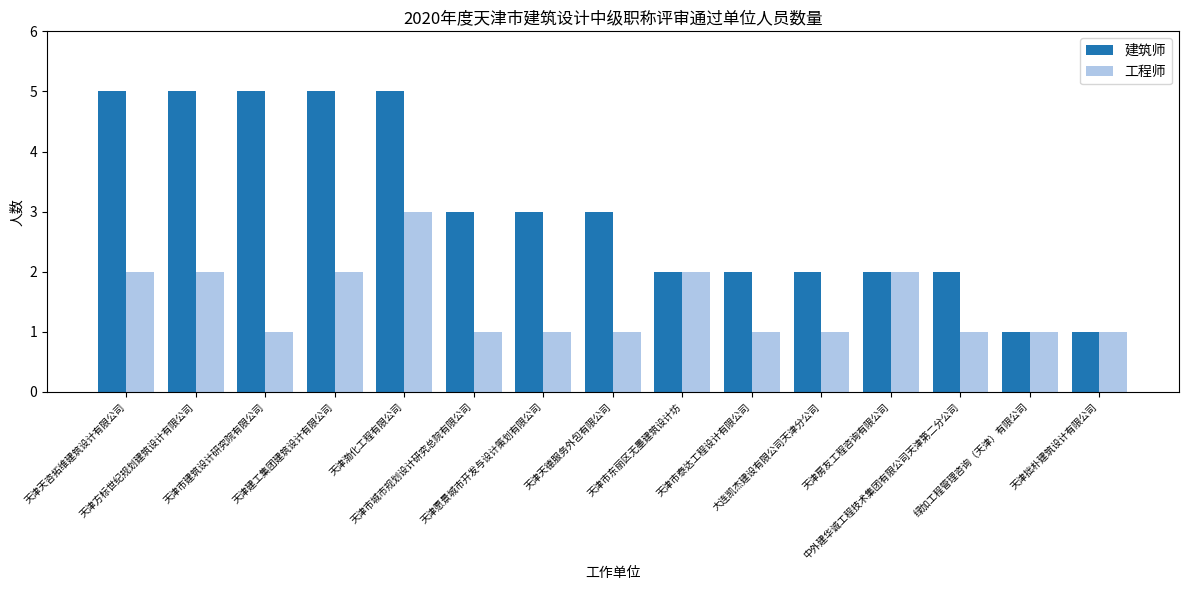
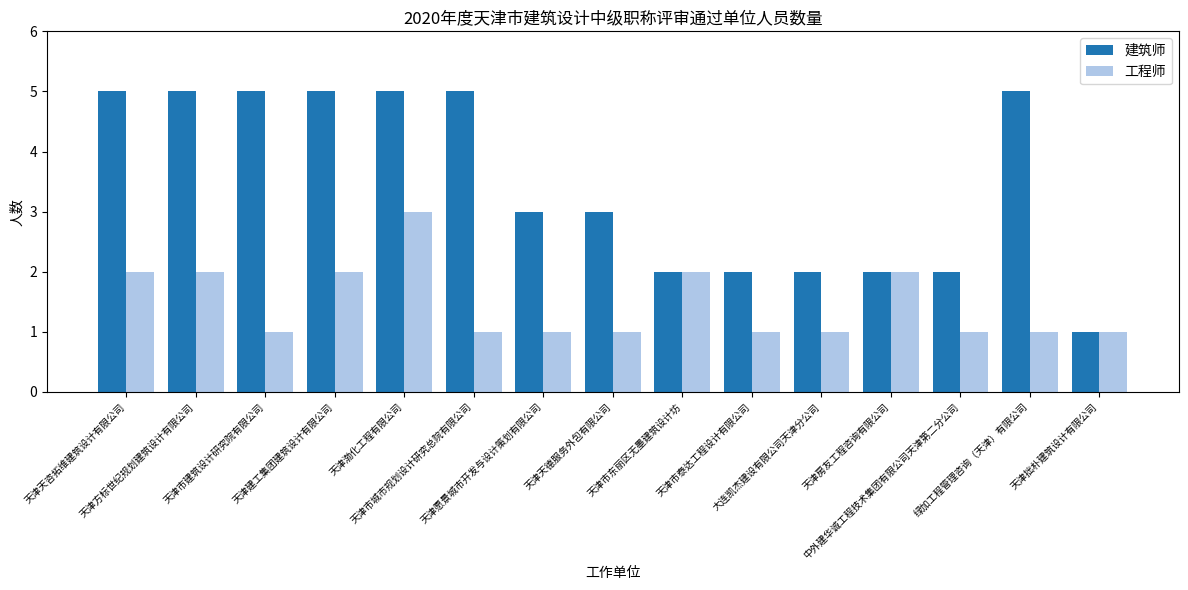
  {
    "建筑师": {
      "天津天咨拓维建筑设计有限公司": 5,
      "天津方标世纪规划建筑设计有限公司": 5,
      "天津市建筑设计研究院有限公司": 5,
      "天津建工集团建筑设计有限公司": 5,
      "天津渤化工程有限公司": 5,
-     "天津市城市规划设计研究总院有限公司": 3,
+     "天津市城市规划设计研究总院有限公司": 5,
      "天津愿景城市开发与设计策划有限公司": 3,
      "天津天德服务外包有限公司": 3,
      "天津市东丽区无墨建筑设计坊": 2,
      "天津市泰达工程设计有限公司": 2,
      "大连凯杰建设有限公司天津分公司": 2,
      "天津房友工程咨询有限公司": 2,
      "中外建华诚工程技术集团有限公司天津第二分公司": 2,
-     "绿加工程管理咨询（天津）有限公司": 1,
+     "绿加工程管理咨询（天津）有限公司": 5,
      "天津拙朴建筑设计有限公司": 1
    },
    "工程师": {
      "天津天咨拓维建筑设计有限公司": 2,
      "天津方标世纪规划建筑设计有限公司": 2,
      "天津市建筑设计研究院有限公司": 1,
      "天津建工集团建筑设计有限公司": 2,
      "天津渤化工程有限公司": 3,
      "天津市城市规划设计研究总院有限公司": 1,
      "天津愿景城市开发与设计策划有限公司": 1,
      "天津天德服务外包有限公司": 1,
      "天津市东丽区无墨建筑设计坊": 2,
      "天津市泰达工程设计有限公司": 1,
      "大连凯杰建设有限公司天津分公司": 1,
      "天津房友工程咨询有限公司": 2,
      "中外建华诚工程技术集团有限公司天津第二分公司": 1,
      "绿加工程管理咨询（天津）有限公司": 1,
      "天津拙朴建筑设计有限公司": 1
    }
  }
